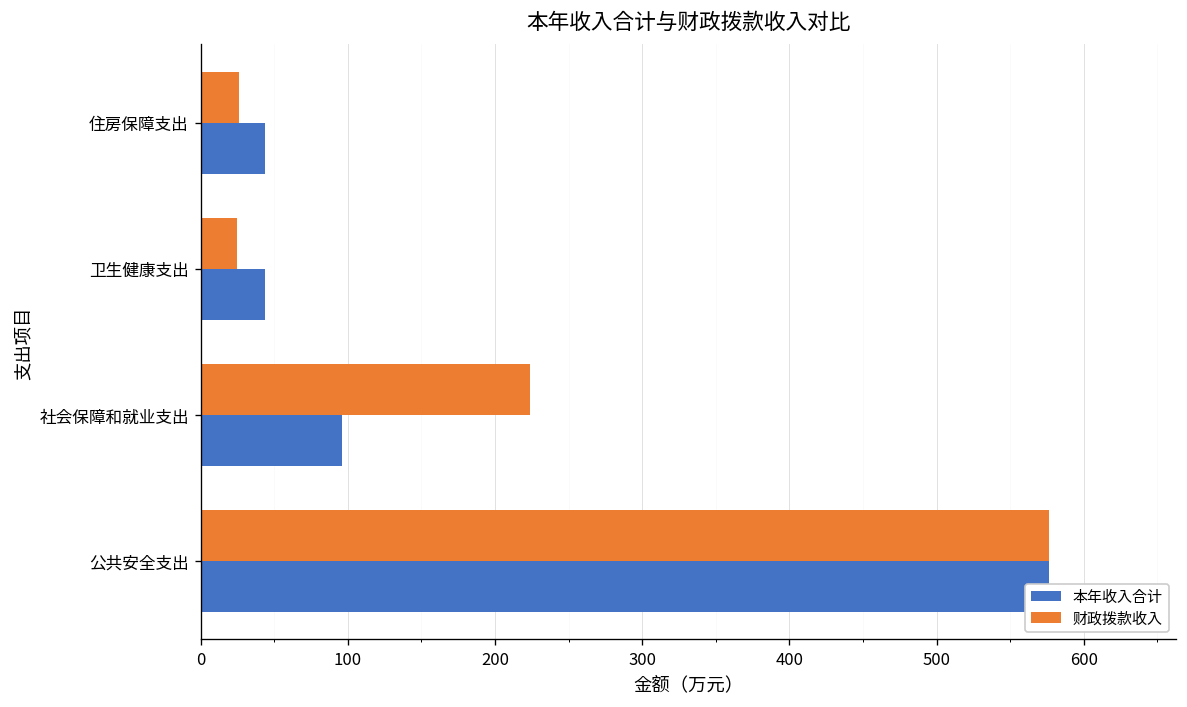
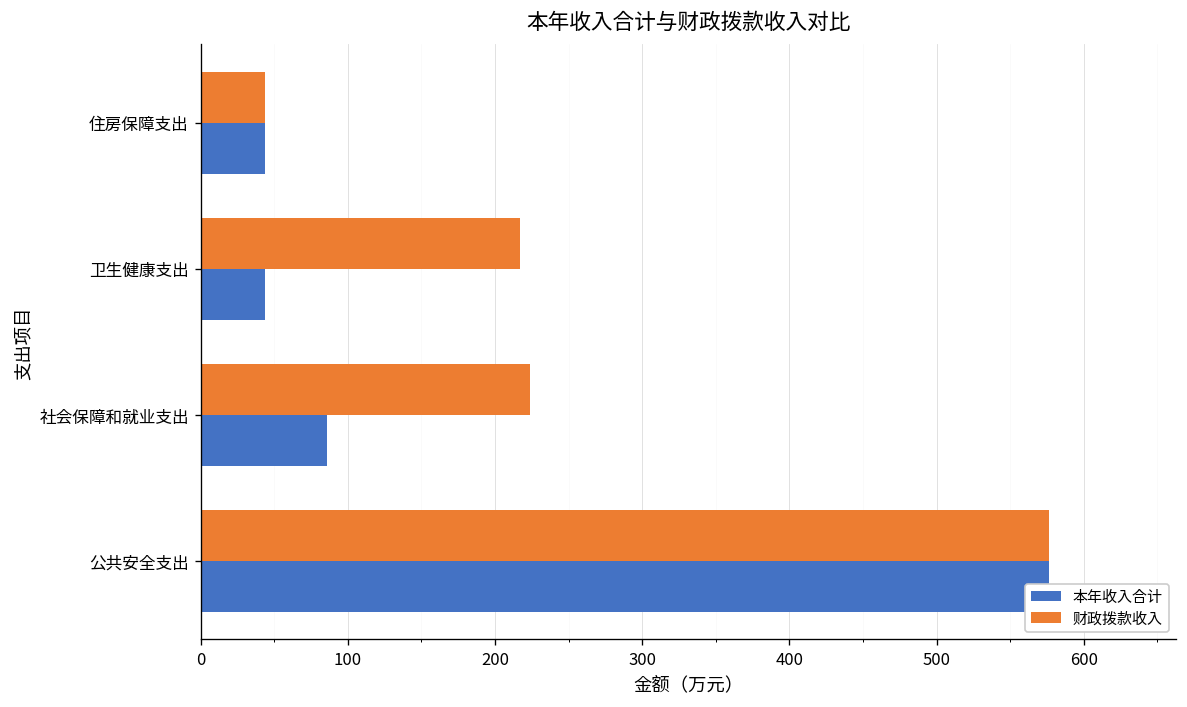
  {
    "本年收入合计": {
      "住房保障支出": 44,
      "卫生健康支出": 44,
-     "社会保障和就业支出": 96
+     "社会保障和就业支出": 86
    },
    "财政拨款收入": {
-     "住房保障支出": 26,
-     "卫生健康支出": 25,
+     "住房保障支出": 44,
+     "卫生健康支出": 217,
      "社会保障和就业支出": 224,
      "公共安全支出": 576
    }
  }
